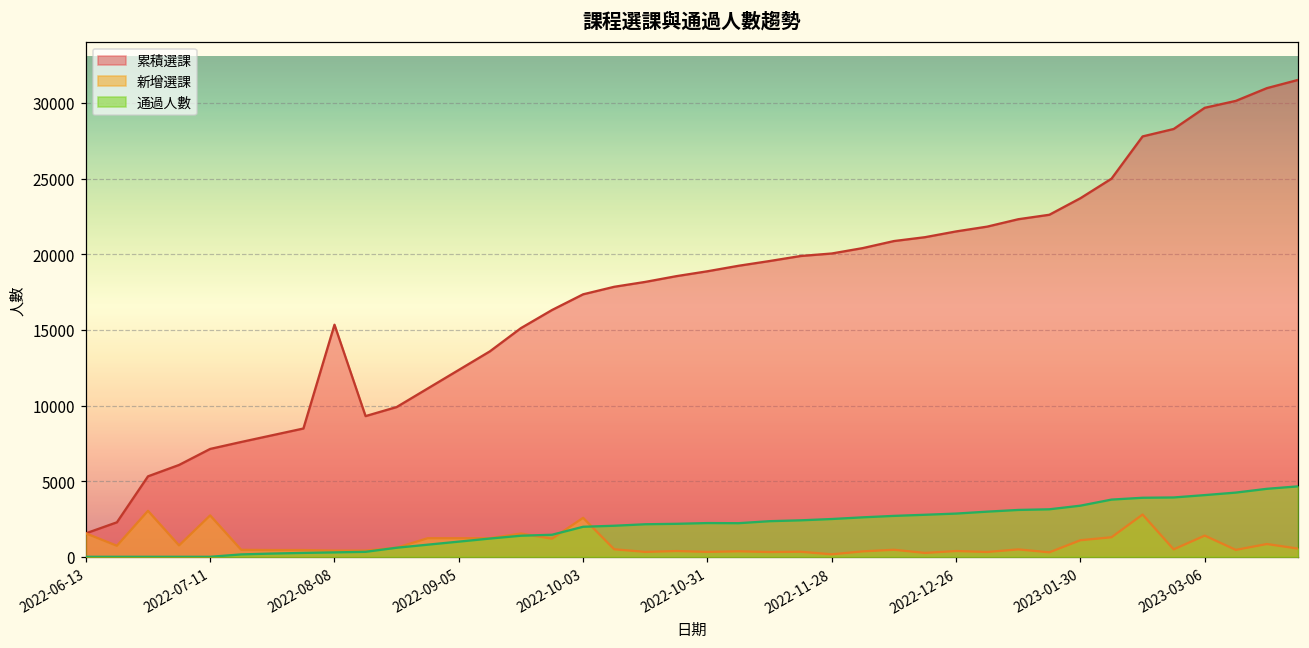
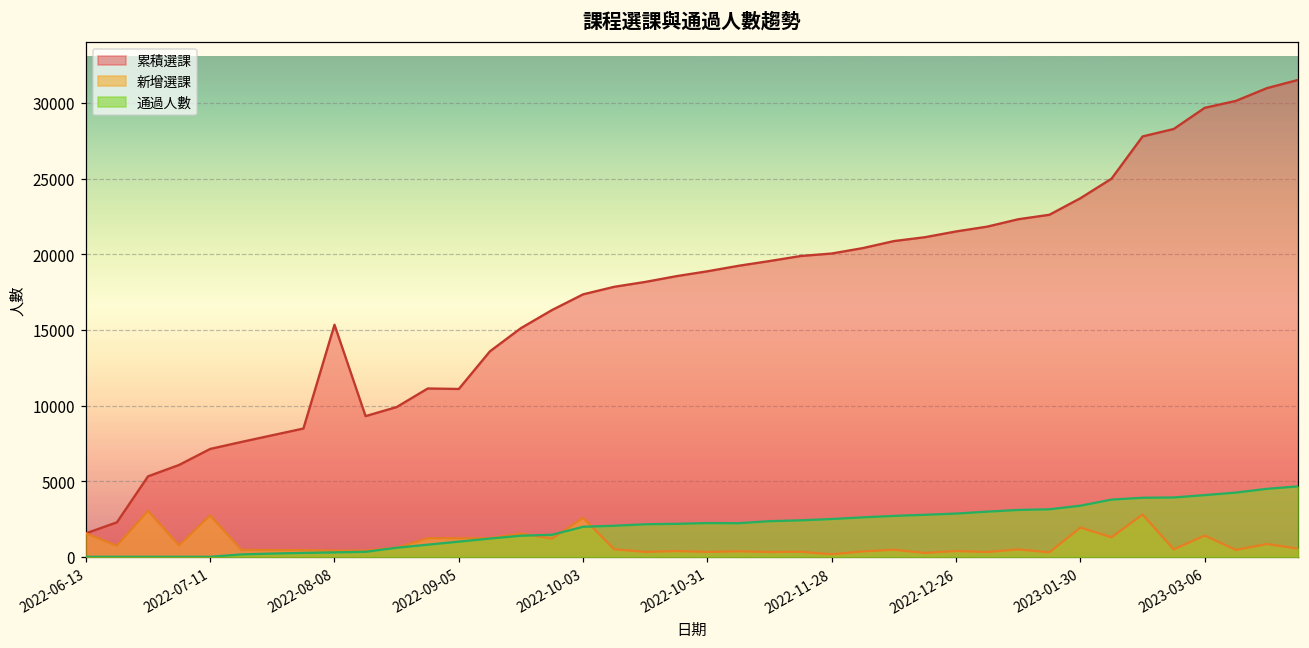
  {
    "累積選課": {
      "2022-07-11": 7100,
      "2022-08-08": 15300,
-     "2022-09-05": 12400,
+     "2022-09-05": 11100,
      "2022-10-03": 17400,
      "2022-10-31": 18900,
      "2022-11-28": 20000,
      "2022-12-26": 21500,
      "2023-01-30": 23700,
      "2023-03-06": 29700
    },
    "新增選課": {
      "2022-07-11": 2700,
      "2022-09-05": 1200,
      "2022-10-03": 2600,
      "2022-10-31": 300,
      "2022-11-28": 200,
      "2022-12-26": 400,
-     "2023-01-30": 1100,
+     "2023-01-30": 1900,
      "2023-03-06": 1400
    },
    "通過人數": {
      "2022-06-13": 0,
      "2022-07-11": 0,
      "2022-09-05": 1000,
      "2022-10-03": 2000,
      "2022-10-31": 2200,
      "2022-11-28": 2500,
      "2022-12-26": 2900,
      "2023-01-30": 3400,
      "2023-03-06": 4100
    }
  }
